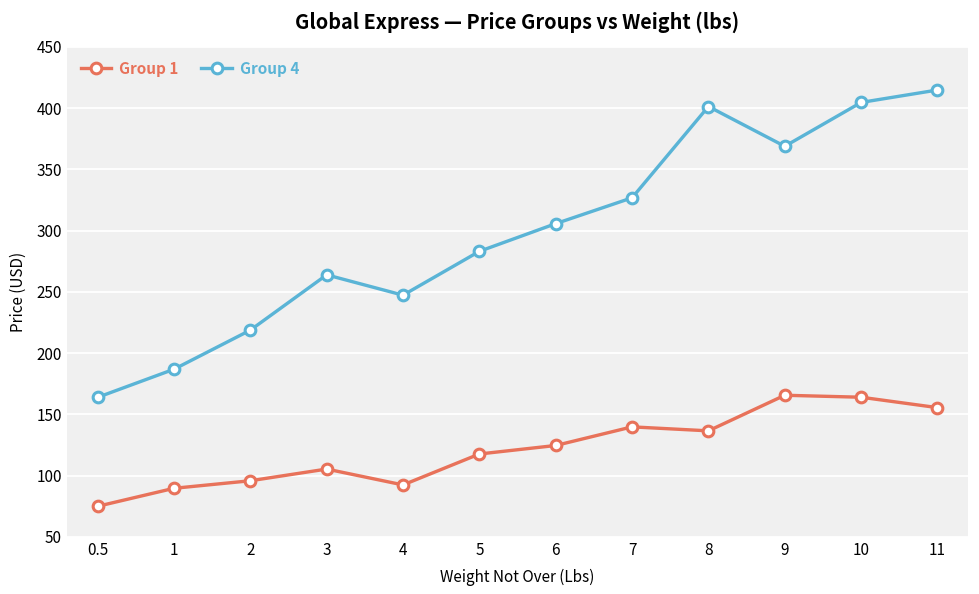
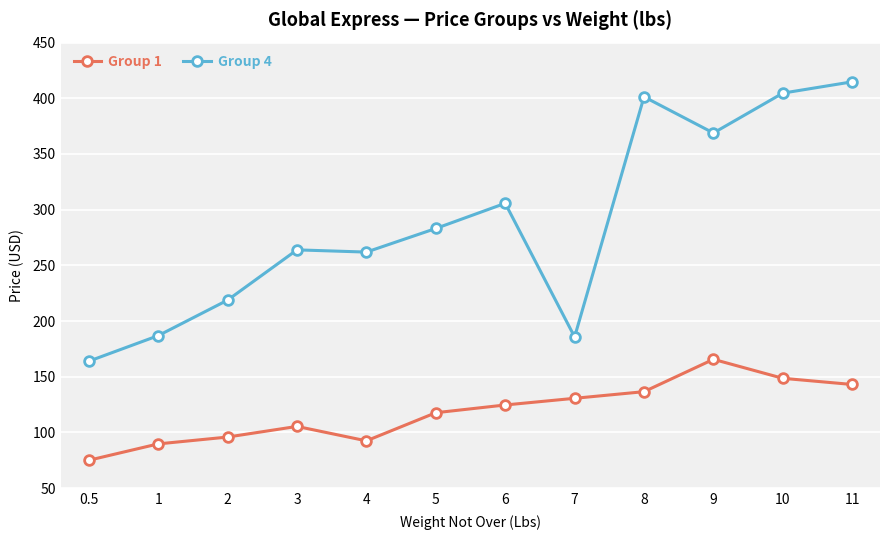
  {
    "Group 1": {
      "0.5": 75,
      "1": 90,
      "2": 96,
      "3": 105,
      "4": 92,
      "5": 118,
      "6": 125,
-     "7": 140,
+     "7": 131,
      "8": 137,
      "9": 166,
-     "10": 164,
-     "11": 156
+     "10": 149,
+     "11": 143
    },
    "Group 4": {
      "0.5": 164,
      "1": 187,
      "2": 219,
      "3": 264,
-     "4": 247,
+     "4": 262,
      "5": 283,
      "6": 306,
-     "7": 327,
+     "7": 186,
      "8": 401,
      "9": 369,
      "10": 405,
      "11": 415
    }
  }
